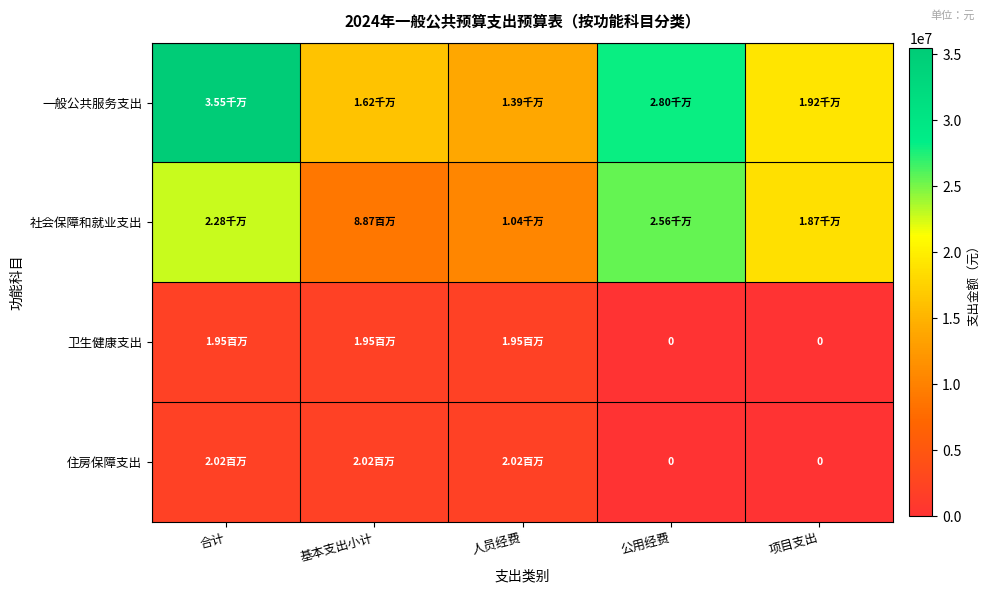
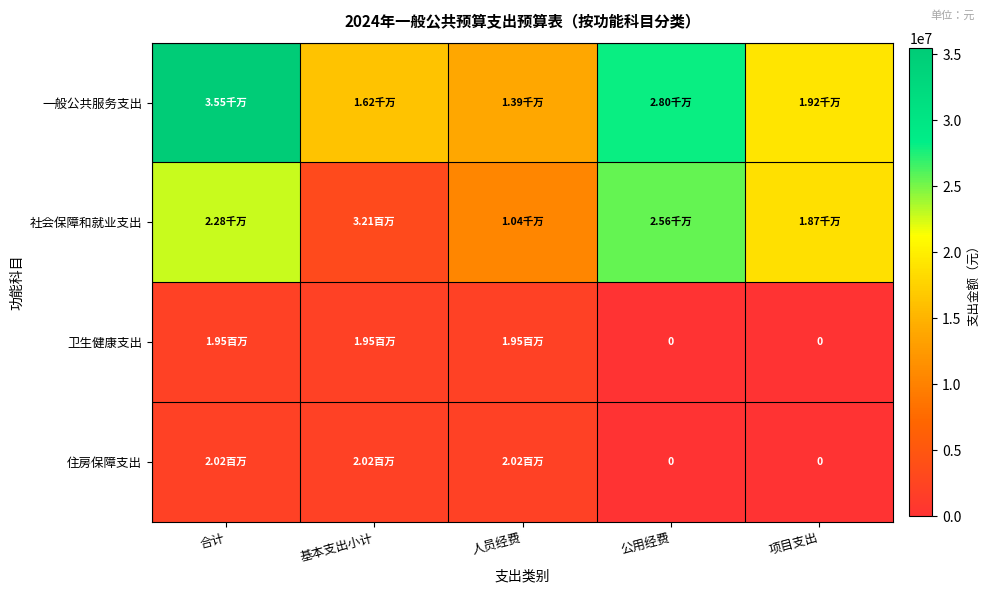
  {
    "一般公共服务支出": {
      "合计": 3.55,
      "基本支出小计": 1.62,
      "人员经费": 1.39,
      "公用经费": 2.80,
      "项目支出": 1.92
    },
    "社会保障和就业支出": {
      "合计": 2.28,
-     "基本支出小计": 8.87,
+     "基本支出小计": 3.21,
      "人员经费": 1.04,
      "公用经费": 2.56,
      "项目支出": 1.87
    },
    "卫生健康支出": {
      "合计": 1.95,
      "基本支出小计": 1.95,
      "人员经费": 1.95,
      "公用经费": 0,
      "项目支出": 0
    },
    "住房保障支出": {
      "合计": 2.02,
      "基本支出小计": 2.02,
      "人员经费": 2.02,
      "公用经费": 0,
      "项目支出": 0
    }
  }
